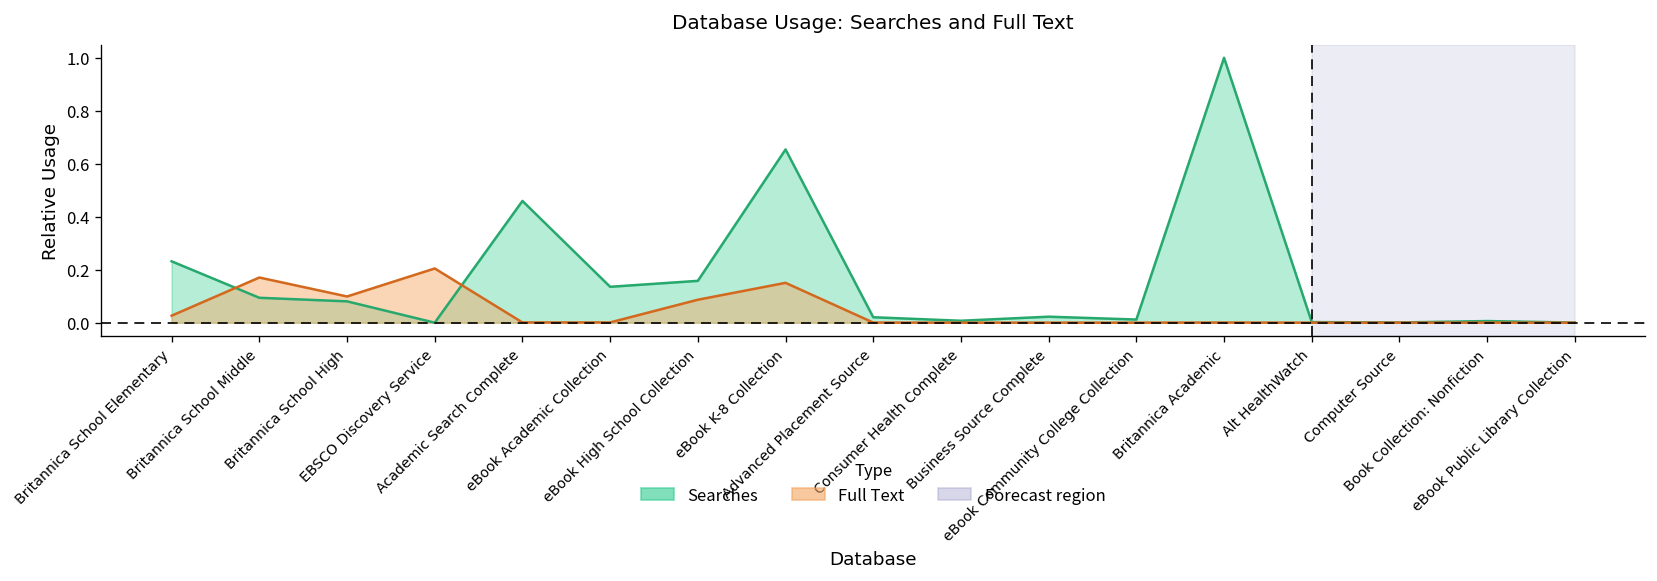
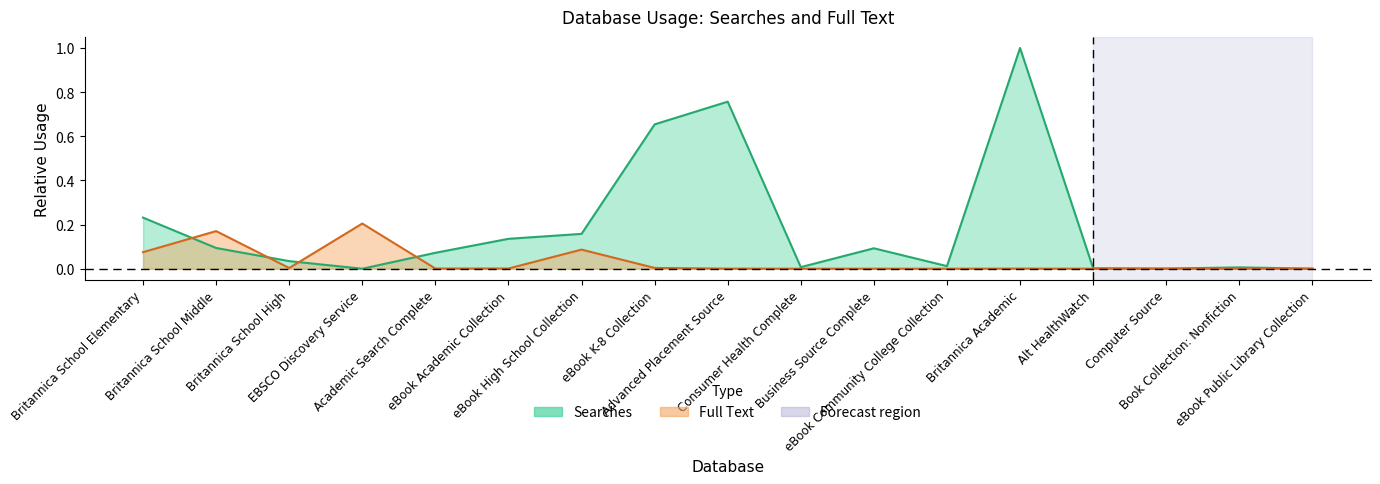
  {
    "Searches": {
      "Britannica School Elementary": 0.23,
      "Britannica School Middle": 0.09,
-     "Britannica School High": 0.08,
+     "Britannica School High": 0.03,
      "EBSCO Discovery Service": 0.00,
-     "Academic Search Complete": 0.46,
+     "Academic Search Complete": 0.07,
      "eBook Academic Collection": 0.14,
      "eBook High School Collection": 0.16,
      "eBook K-8 Collection": 0.65,
-     "Advanced Placement Source": 0.02,
-     "Business Source Complete": 0.02,
+     "Advanced Placement Source": 0.76,
+     "Business Source Complete": 0.09,
      "eBook Community College Collection": 0.01,
      "Britannica Academic": 1.00
    },
    "Full Text": {
-     "Britannica School Elementary": 0.03,
+     "Britannica School Elementary": 0.07,
      "Britannica School Middle": 0.17,
-     "Britannica School High": 0.10,
+     "Britannica School High": 0.00,
      "EBSCO Discovery Service": 0.20,
      "Academic Search Complete": 0.00,
      "eBook Academic Collection": 0.00,
      "eBook High School Collection": 0.09,
-     "eBook K-8 Collection": 0.15,
+     "eBook K-8 Collection": 0.00,
      "Advanced Placement Source": 0.00,
      "Business Source Complete": 0.00,
      "eBook Community College Collection": 0.00,
      "Britannica Academic": 0.00
    }
  }
